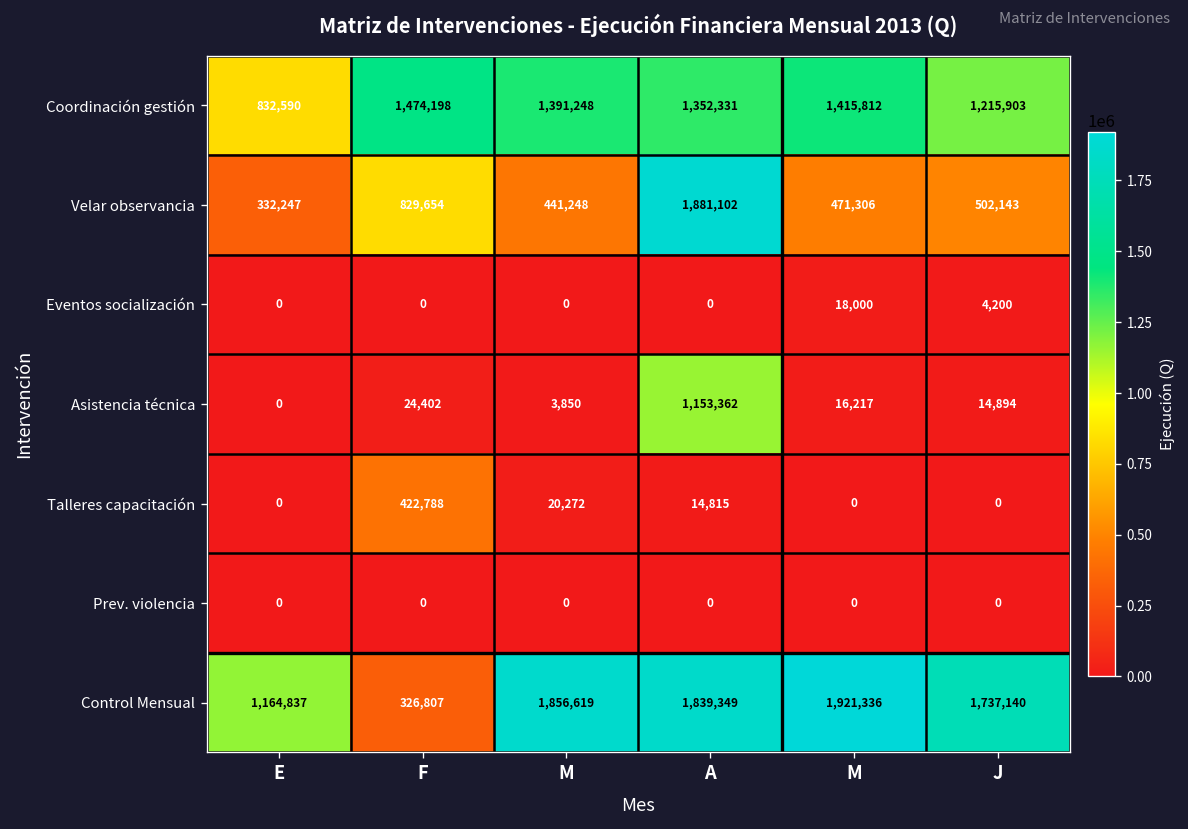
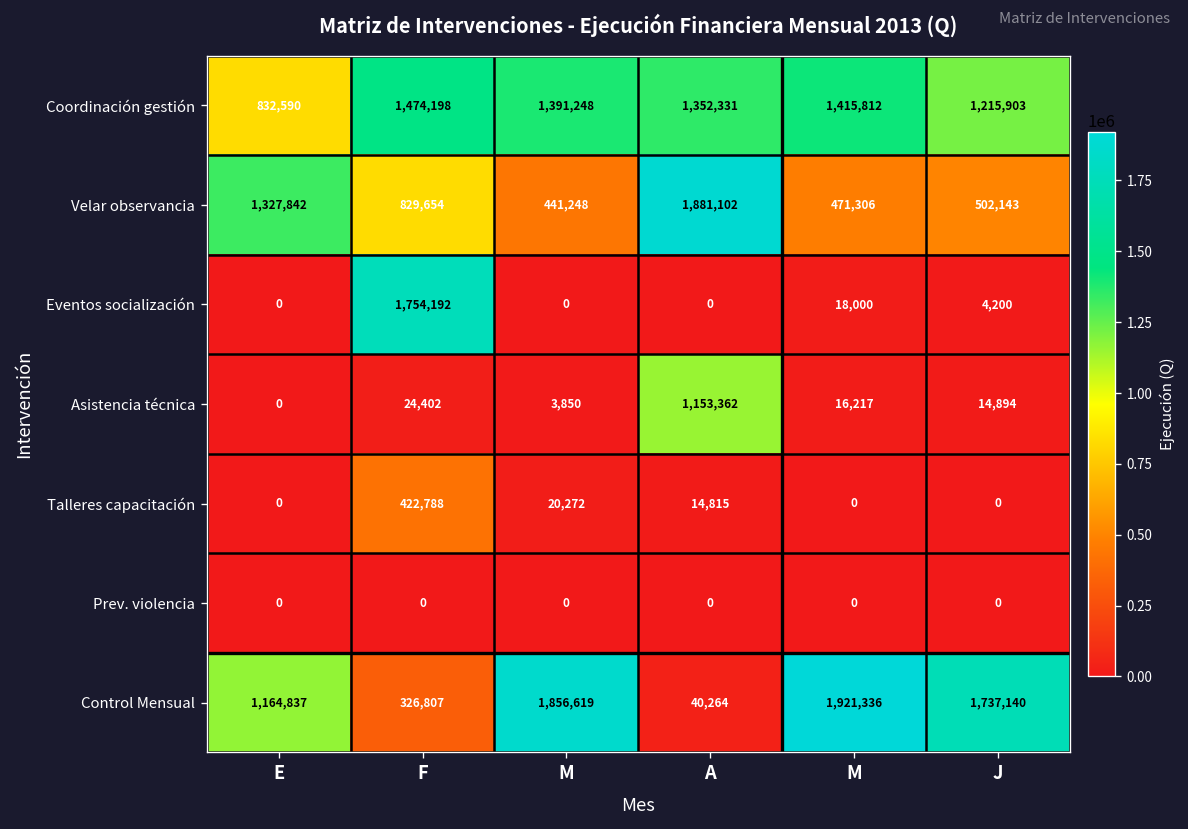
  {
    "Coordinación gestión": {
      "E": "832,590",
      "F": "1,474,198",
      "A": "1,352,331",
      "J": "1,215,903"
    },
    "Velar observancia": {
-     "E": "332,247",
+     "E": "1,327,842",
      "F": "829,654",
      "A": "1,881,102",
      "J": "502,143"
    },
    "Eventos socialización": {
      "E": "0",
-     "F": "0",
+     "F": "1,754,192",
      "A": "0",
      "J": "4,200"
    },
    "Asistencia técnica": {
      "E": "0",
      "F": "24,402",
      "A": "1,153,362",
      "J": "14,894"
    },
    "Talleres capacitación": {
      "E": "0",
      "F": "422,788",
      "A": "14,815",
      "J": "0"
    },
    "Prev. violencia": {
      "E": "0",
      "F": "0",
      "A": "0",
      "J": "0"
    },
    "Control Mensual": {
      "E": "1,164,837",
      "F": "326,807",
-     "A": "1,839,349",
+     "A": "40,264",
      "J": "1,737,140"
    }
  }
